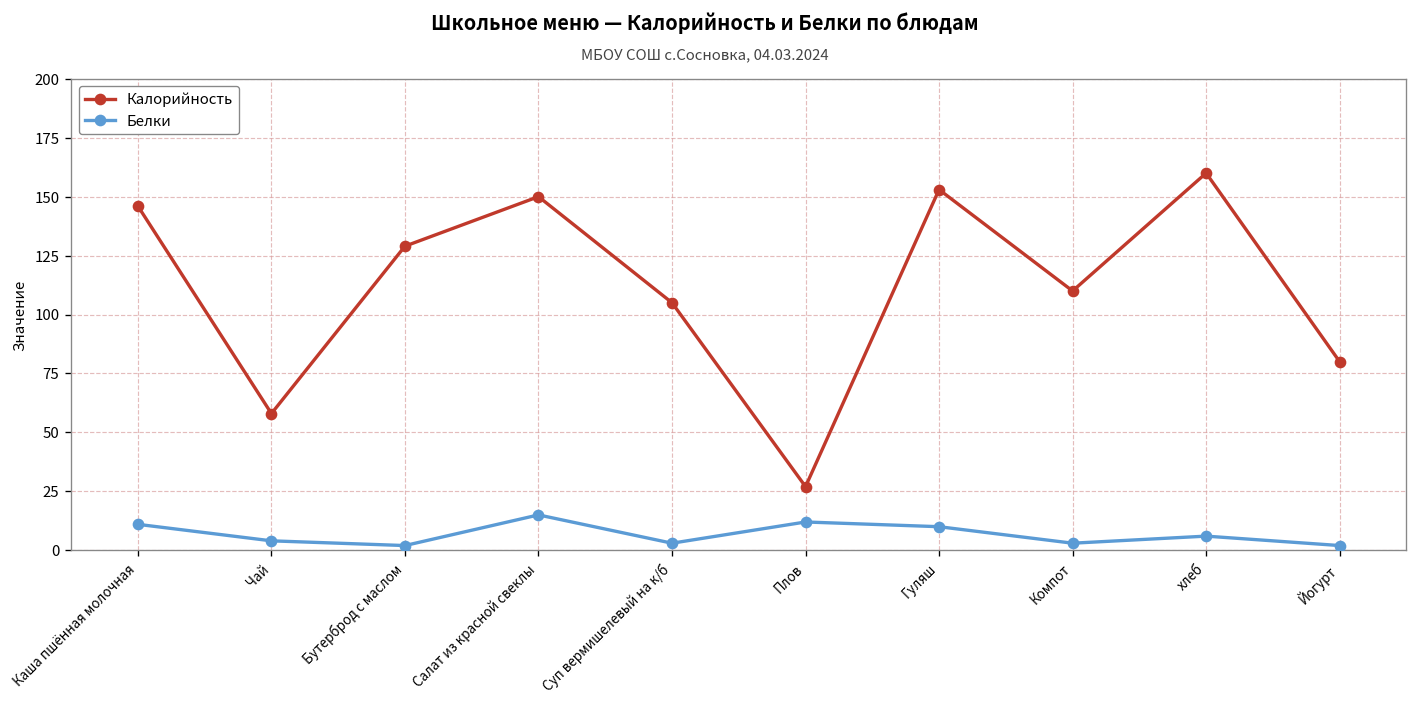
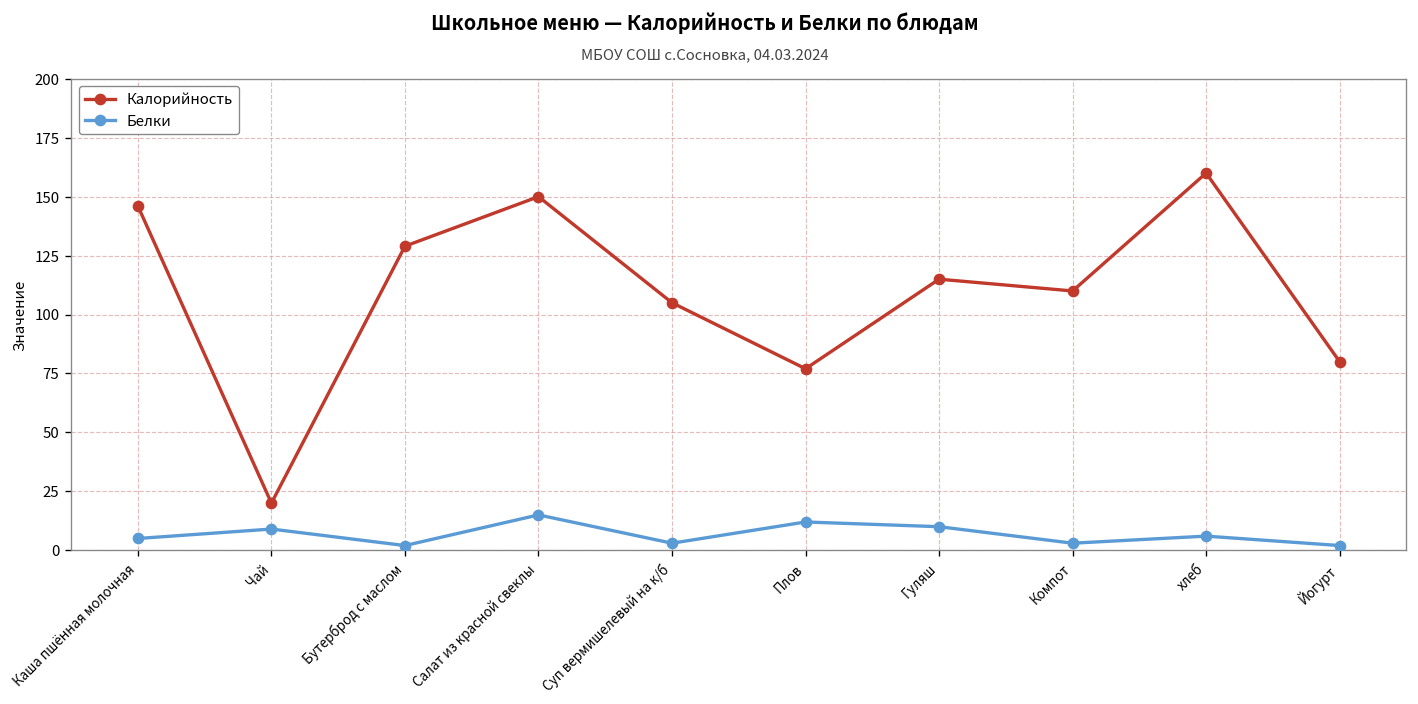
  {
    "Калорийность": {
      "Каша пшённая молочная": 146,
-     "Чай": 58,
+     "Чай": 20,
      "Бутерброд с маслом": 129,
      "Салат из красной свеклы": 150,
      "Суп вермишелевый на к/б": 105,
-     "Плов": 27,
-     "Гуляш": 153,
+     "Плов": 77,
+     "Гуляш": 115,
      "Компот": 110,
      "хлеб": 160,
      "Йогурт": 80
    },
    "Белки": {
-     "Каша пшённая молочная": 11,
-     "Чай": 4,
+     "Каша пшённая молочная": 5,
+     "Чай": 9,
      "Бутерброд с маслом": 2,
      "Салат из красной свеклы": 15,
      "Суп вермишелевый на к/б": 3,
      "Плов": 12,
      "Гуляш": 10,
      "Компот": 3,
      "хлеб": 6,
      "Йогурт": 2
    }
  }
